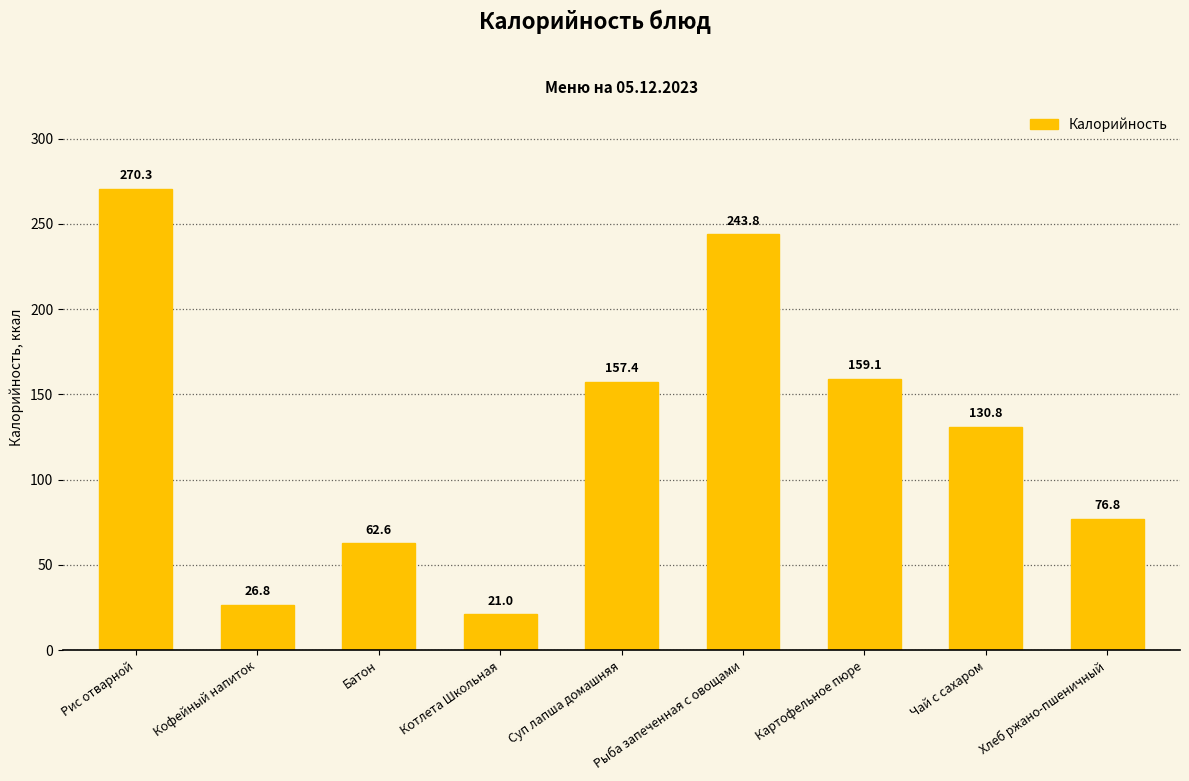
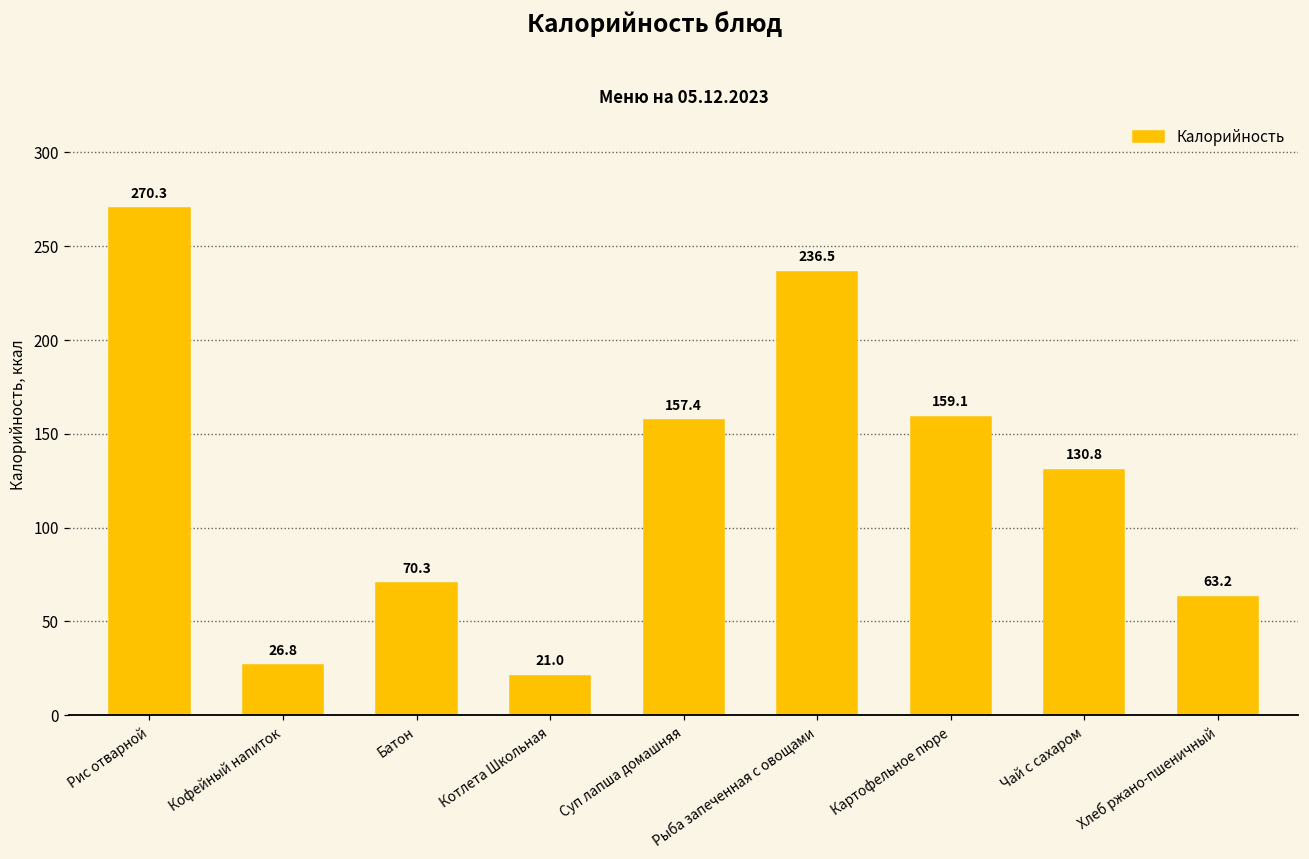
  {
    "Рис отварной": 270.3,
    "Кофейный напиток": 26.8,
-   "Батон": 62.6,
+   "Батон": 70.3,
    "Котлета Школьная": 21.0,
    "Суп лапша домашняя": 157.4,
-   "Рыба запеченная с овощами": 243.8,
+   "Рыба запеченная с овощами": 236.5,
    "Картофельное пюре": 159.1,
    "Чай с сахаром": 130.8,
-   "Хлеб ржано-пшеничный": 76.8
+   "Хлеб ржано-пшеничный": 63.2
  }
